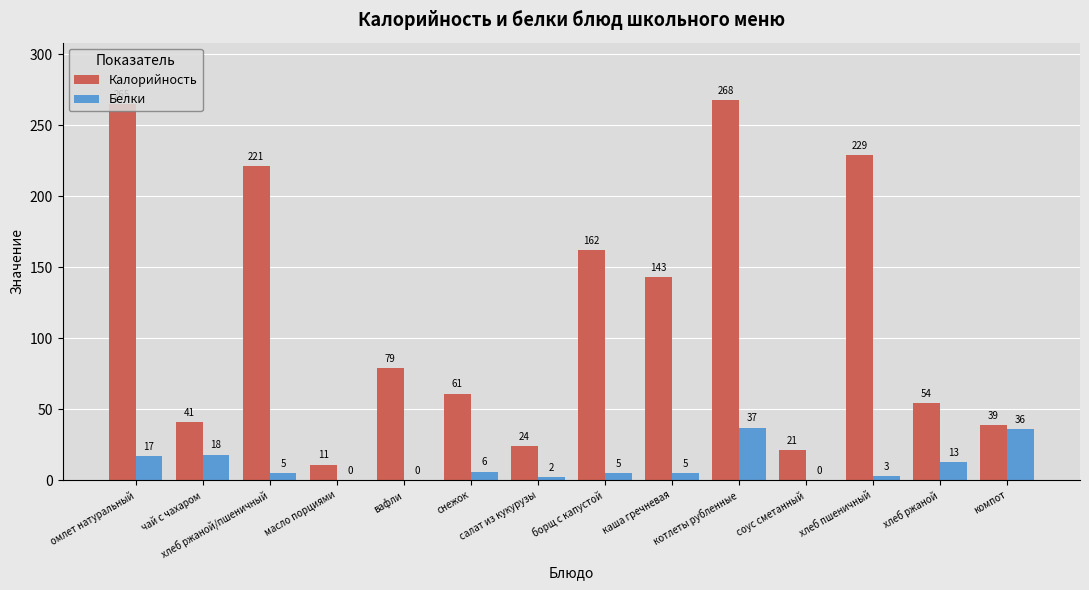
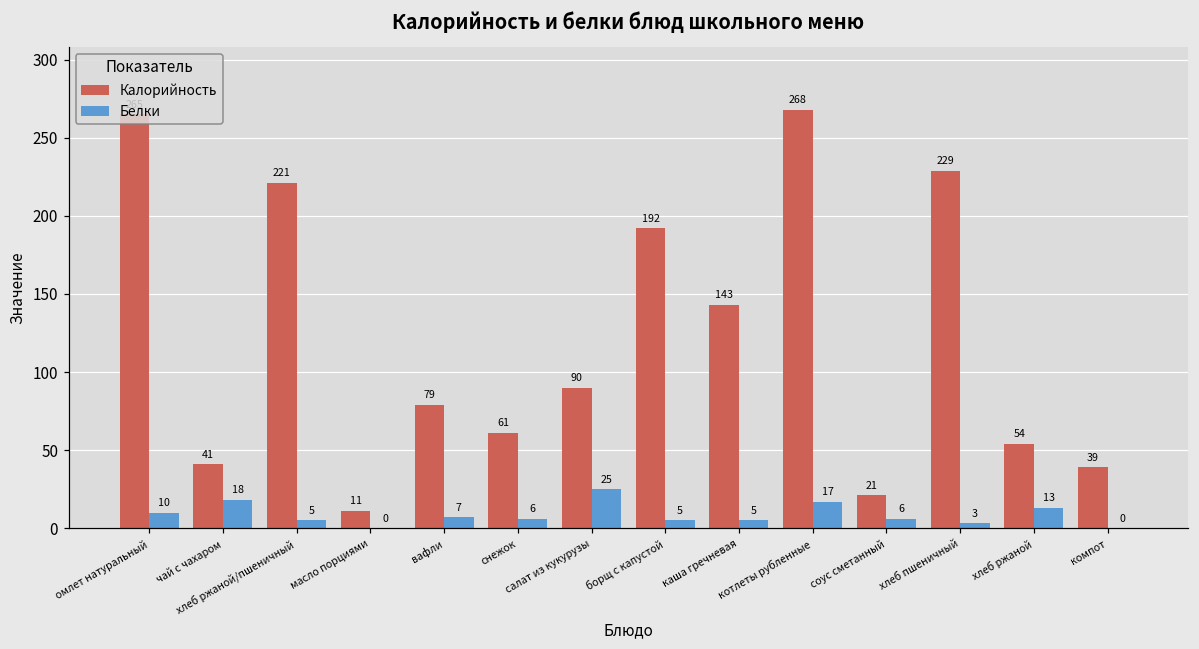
  {
    "Калорийность": {
      "чай с чахаром": 41,
      "хлеб ржаной/пшеничный": 221,
      "масло порциями": 11,
      "вафли": 79,
      "снежок": 61,
-     "салат из кукурузы": 24,
-     "борщ с капустой": 162,
+     "салат из кукурузы": 90,
+     "борщ с капустой": 192,
      "каша гречневая": 143,
      "котлеты рубленные": 268,
      "соус сметанный": 21,
      "хлеб пшеничный": 229,
      "хлеб ржаной": 54,
      "компот": 39
    },
    "Белки": {
-     "омлет натуральный": 17,
+     "омлет натуральный": 10,
      "чай с чахаром": 18,
      "хлеб ржаной/пшеничный": 5,
      "масло порциями": 0,
-     "вафли": 0,
+     "вафли": 7,
      "снежок": 6,
-     "салат из кукурузы": 2,
+     "салат из кукурузы": 25,
      "борщ с капустой": 5,
      "каша гречневая": 5,
-     "котлеты рубленные": 37,
-     "соус сметанный": 0,
+     "котлеты рубленные": 17,
+     "соус сметанный": 6,
      "хлеб пшеничный": 3,
      "хлеб ржаной": 13,
-     "компот": 36
+     "компот": 0
    }
  }
